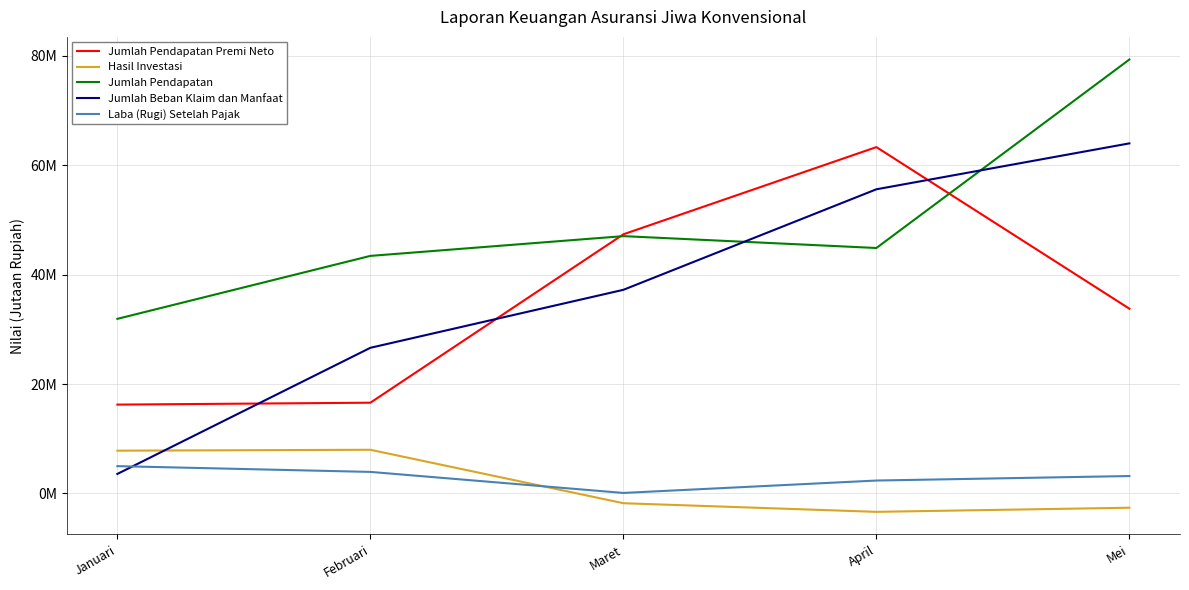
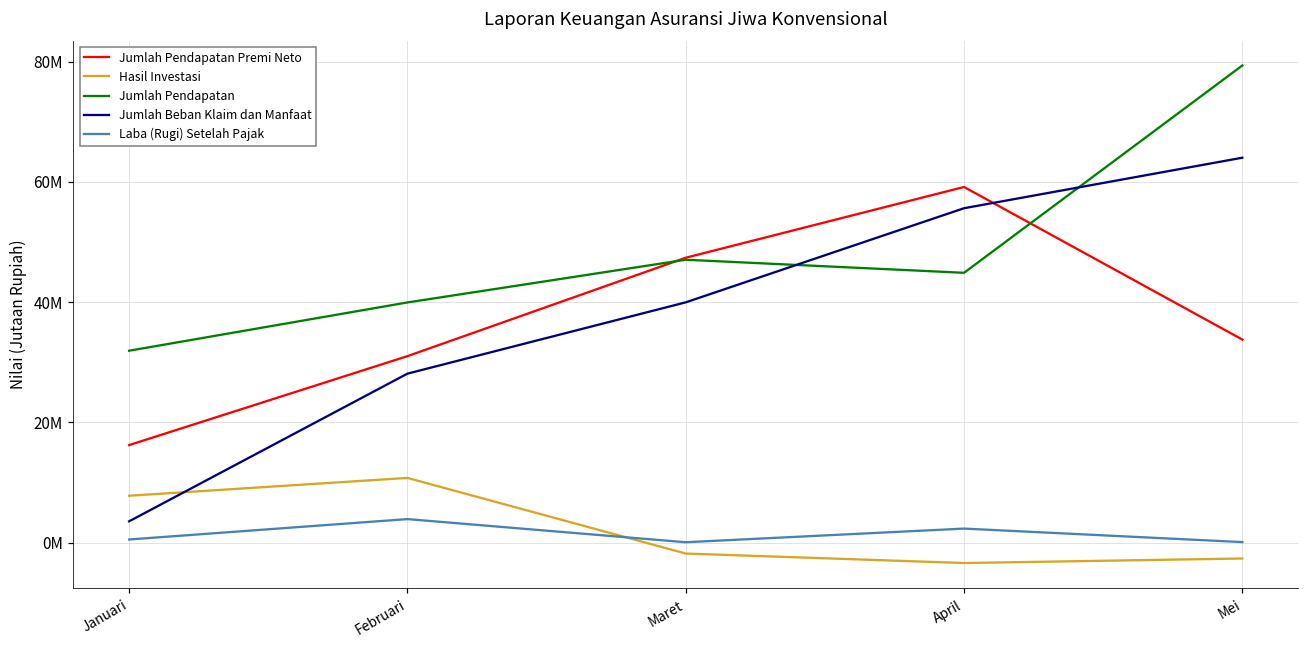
  {
    "Jumlah Pendapatan Premi Neto": {
      "Januari": 16000000,
-     "Februari": 17000000,
-     "April": 63000000,
+     "Februari": 31000000,
+     "April": 59000000,
      "Mei": 34000000
    },
    "Hasil Investasi": {
      "Januari": 8000000,
-     "Februari": 8000000,
+     "Februari": 11000000,
      "Maret": -2000000,
      "April": -3000000,
      "Mei": -3000000
    },
    "Jumlah Pendapatan": {
      "Januari": 32000000,
-     "Februari": 43000000,
+     "Februari": 40000000,
      "April": 45000000,
      "Mei": 79000000
    },
    "Jumlah Beban Klaim dan Manfaat": {
      "Januari": 4000000,
-     "Februari": 27000000,
-     "Maret": 37000000,
+     "Februari": 28000000,
+     "Maret": 40000000,
      "April": 56000000,
      "Mei": 64000000
    },
    "Laba (Rugi) Setelah Pajak": {
-     "Januari": 5000000,
+     "Januari": 1000000,
      "Februari": 4000000,
      "Maret": 0,
      "April": 2000000,
-     "Mei": 3000000
+     "Mei": 0
    }
  }
